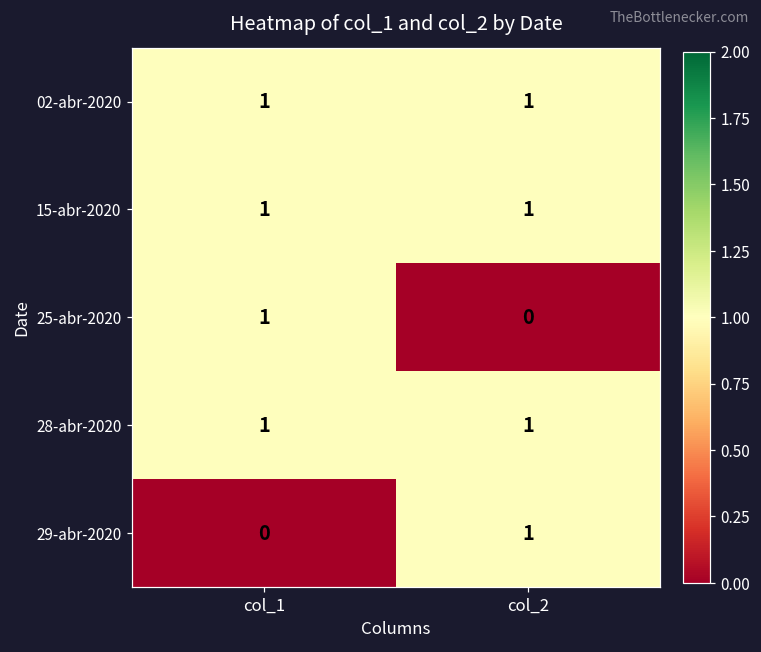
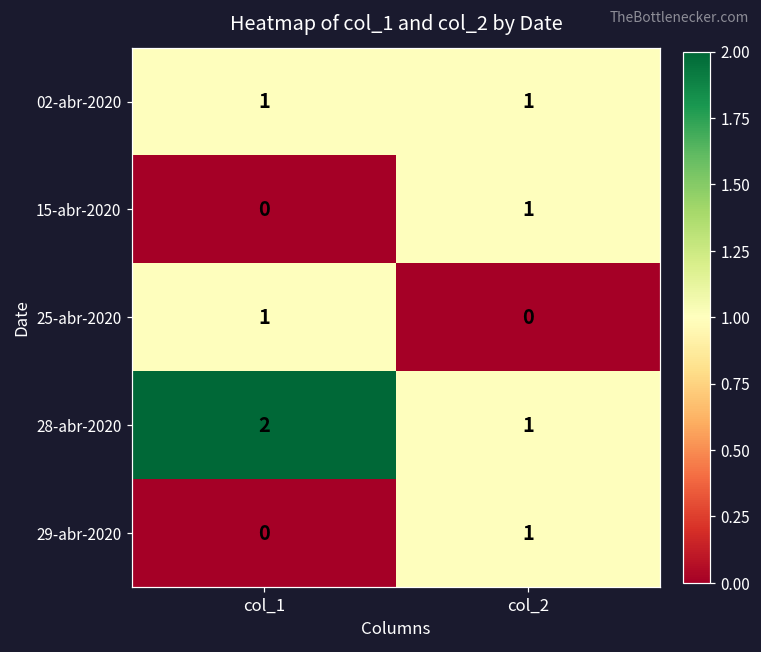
  {
    "02-abr-2020": {
      "col_1": 1,
      "col_2": 1
    },
    "15-abr-2020": {
-     "col_1": 1,
+     "col_1": 0,
      "col_2": 1
    },
    "25-abr-2020": {
      "col_1": 1,
      "col_2": 0
    },
    "28-abr-2020": {
-     "col_1": 1,
+     "col_1": 2,
      "col_2": 1
    },
    "29-abr-2020": {
      "col_1": 0,
      "col_2": 1
    }
  }
